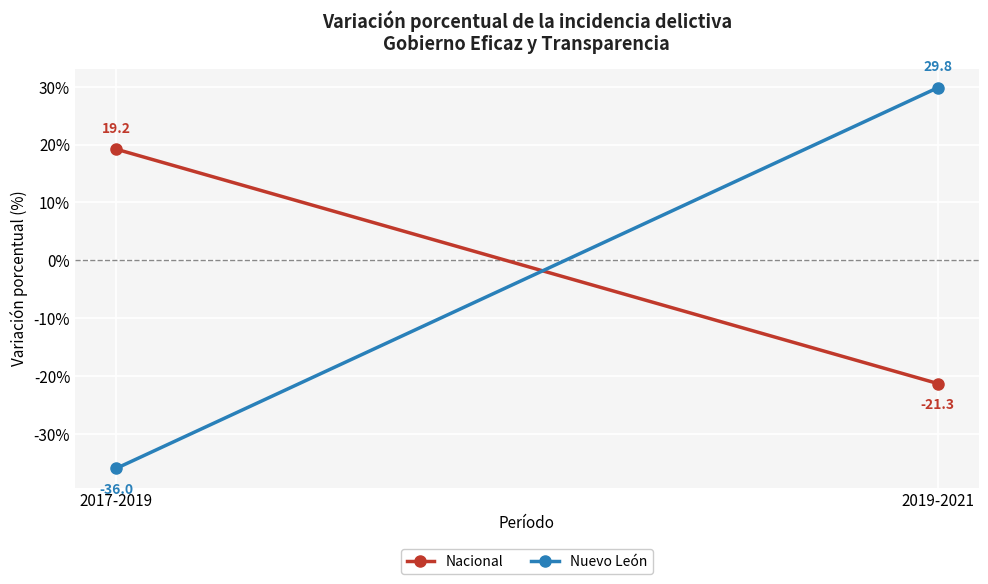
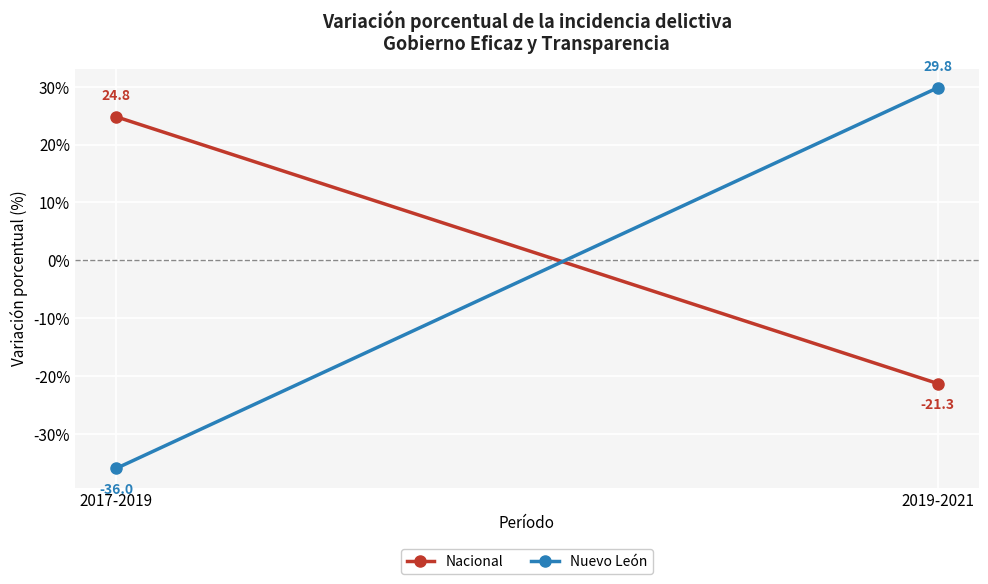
  {
    "Nacional": {
-     "2017-2019": 19.2,
+     "2017-2019": 24.8,
      "2019-2021": -21.3
    },
    "Nuevo León": {
      "2017-2019": -36.0,
      "2019-2021": 29.8
    }
  }
